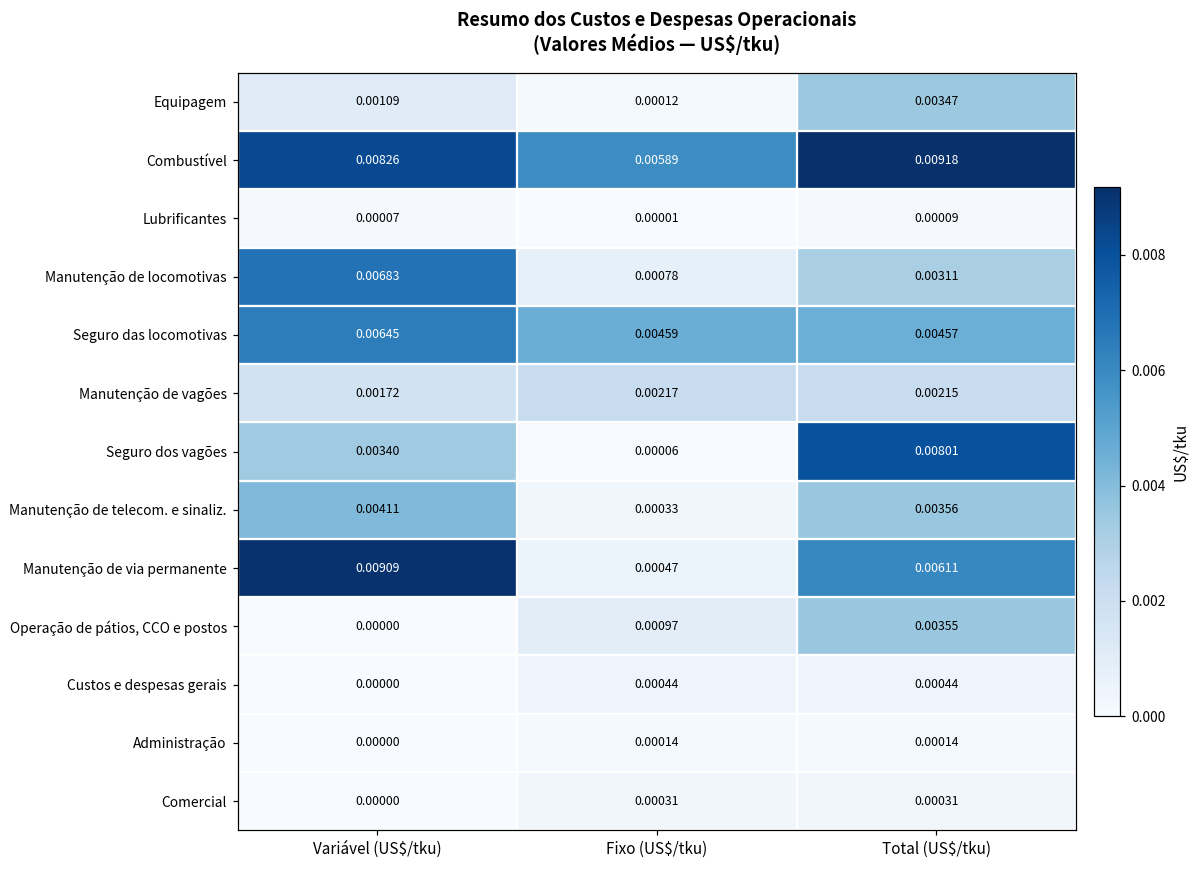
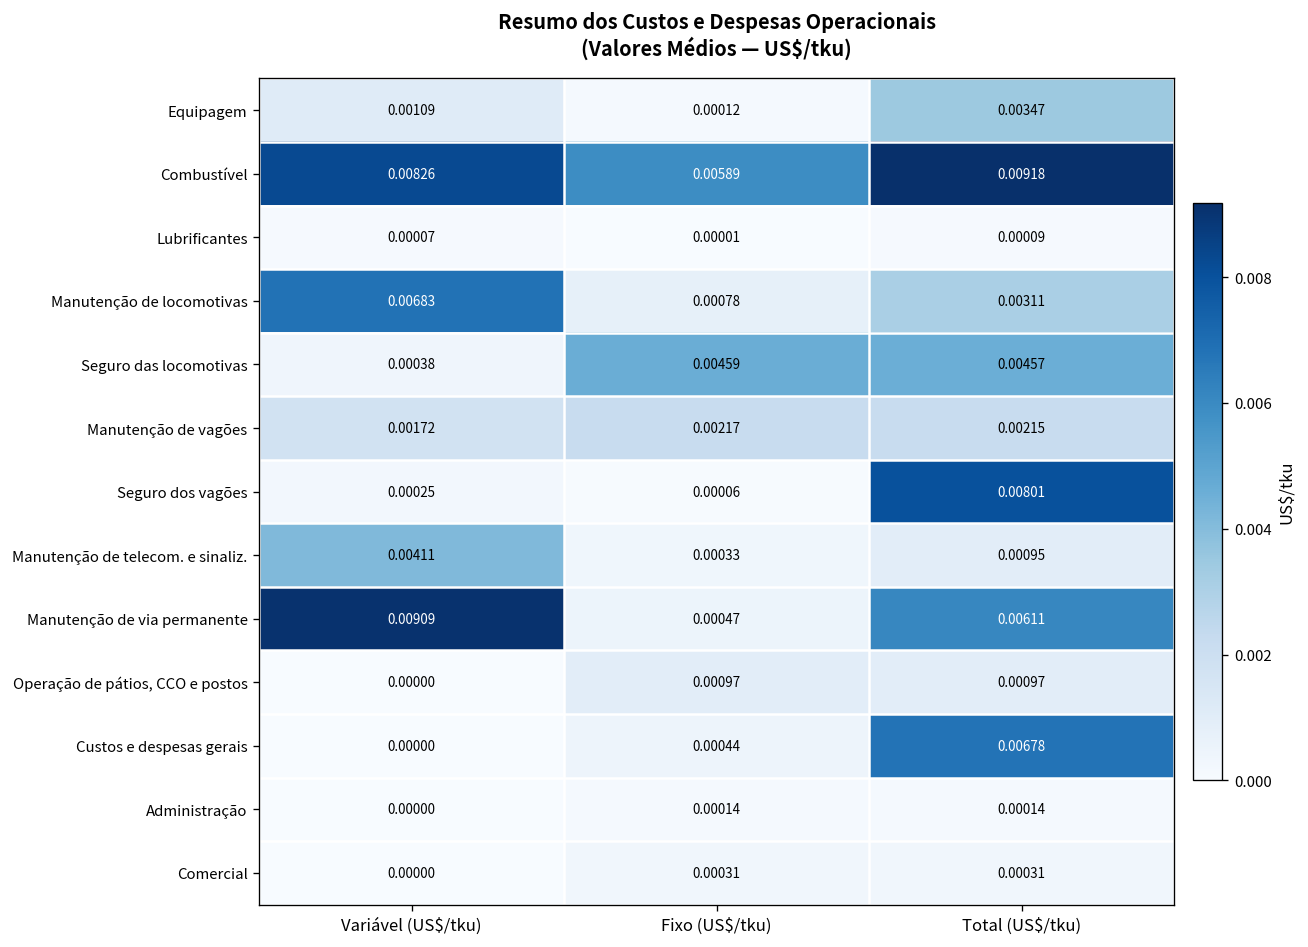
  {
    "Equipagem": {
      "Variável (US$/tku)": 0.00109,
      "Fixo (US$/tku)": 0.00012,
      "Total (US$/tku)": 0.00347
    },
    "Combustível": {
      "Variável (US$/tku)": 0.00826,
      "Fixo (US$/tku)": 0.00589,
      "Total (US$/tku)": 0.00918
    },
    "Lubrificantes": {
      "Variável (US$/tku)": 0.00007,
      "Fixo (US$/tku)": 0.00001,
      "Total (US$/tku)": 0.00009
    },
    "Manutenção de locomotivas": {
      "Variável (US$/tku)": 0.00683,
      "Fixo (US$/tku)": 0.00078,
      "Total (US$/tku)": 0.00311
    },
    "Seguro das locomotivas": {
-     "Variável (US$/tku)": 0.00645,
+     "Variável (US$/tku)": 0.00038,
      "Fixo (US$/tku)": 0.00459,
      "Total (US$/tku)": 0.00457
    },
    "Manutenção de vagões": {
      "Variável (US$/tku)": 0.00172,
      "Fixo (US$/tku)": 0.00217,
      "Total (US$/tku)": 0.00215
    },
    "Seguro dos vagões": {
-     "Variável (US$/tku)": 0.00340,
+     "Variável (US$/tku)": 0.00025,
      "Fixo (US$/tku)": 0.00006,
      "Total (US$/tku)": 0.00801
    },
    "Manutenção de telecom. e sinaliz.": {
      "Variável (US$/tku)": 0.00411,
      "Fixo (US$/tku)": 0.00033,
-     "Total (US$/tku)": 0.00356
+     "Total (US$/tku)": 0.00095
    },
    "Manutenção de via permanente": {
      "Variável (US$/tku)": 0.00909,
      "Fixo (US$/tku)": 0.00047,
      "Total (US$/tku)": 0.00611
    },
    "Operação de pátios, CCO e postos": {
      "Variável (US$/tku)": 0.00000,
      "Fixo (US$/tku)": 0.00097,
-     "Total (US$/tku)": 0.00355
+     "Total (US$/tku)": 0.00097
    },
    "Custos e despesas gerais": {
      "Variável (US$/tku)": 0.00000,
      "Fixo (US$/tku)": 0.00044,
-     "Total (US$/tku)": 0.00044
+     "Total (US$/tku)": 0.00678
    },
    "Administração": {
      "Variável (US$/tku)": 0.00000,
      "Fixo (US$/tku)": 0.00014,
      "Total (US$/tku)": 0.00014
    },
    "Comercial": {
      "Variável (US$/tku)": 0.00000,
      "Fixo (US$/tku)": 0.00031,
      "Total (US$/tku)": 0.00031
    }
  }
